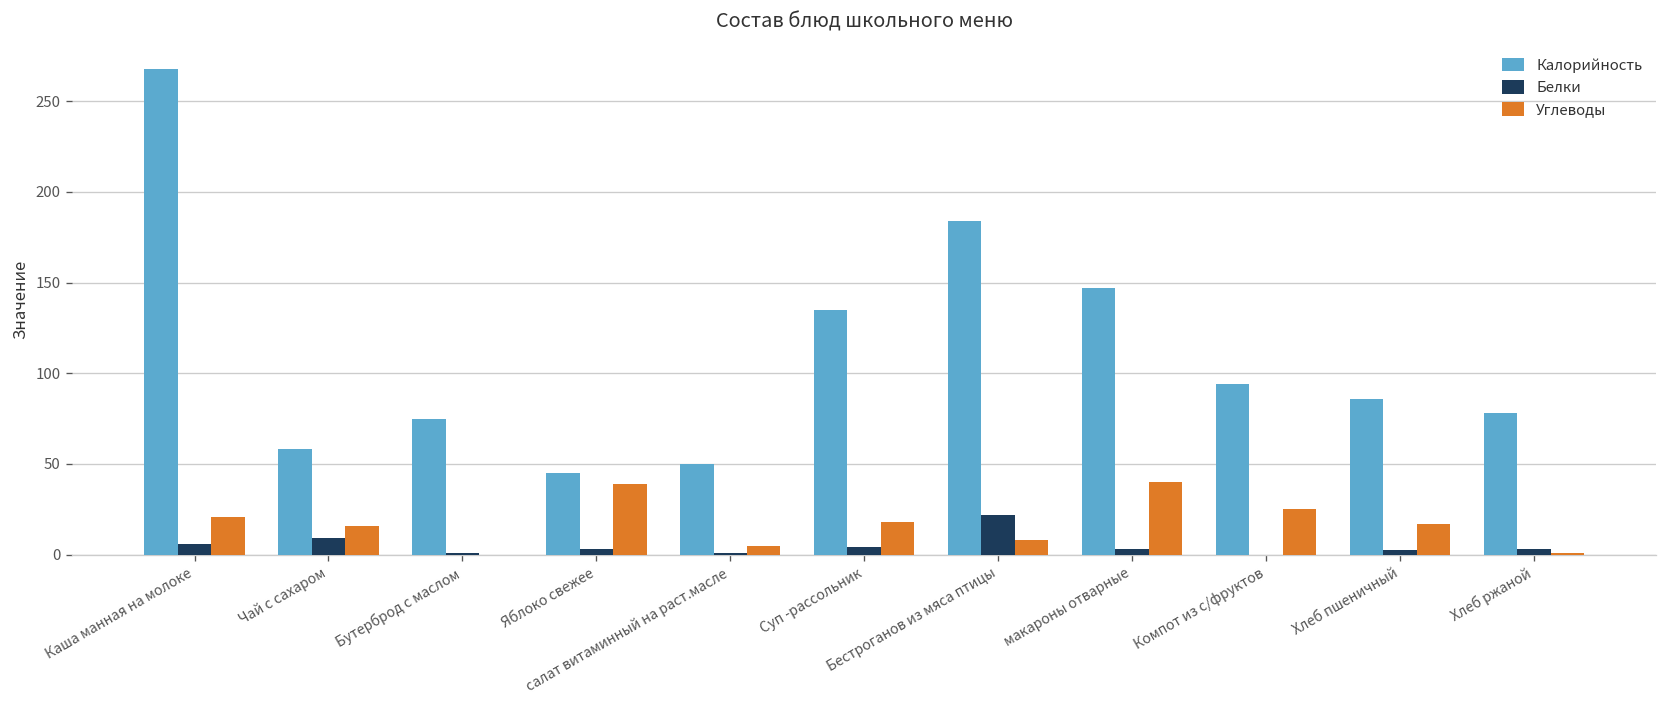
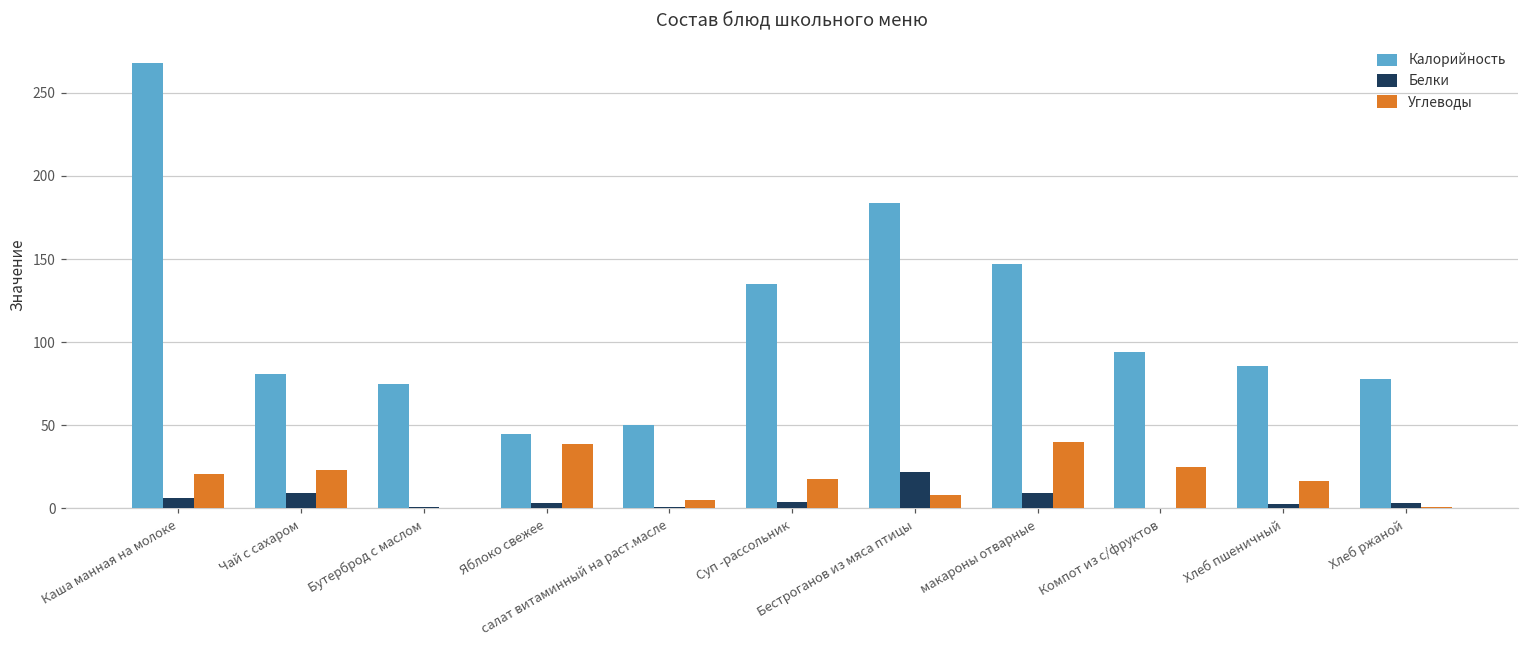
  {
    "Калорийность": {
      "Каша манная на молоке": 268,
-     "Чай с сахаром": 58,
+     "Чай с сахаром": 81,
      "Бутерброд с маслом": 75,
      "Яблоко свежее": 45,
      "салат витаминный на раст.масле": 50,
      "Суп -рассольник": 135,
      "Бестроганов из мяса птицы": 184,
      "макароны отварные": 147,
      "Компот из с/фруктов": 94,
      "Хлеб пшеничный": 86,
      "Хлеб ржаной": 78
    },
    "Белки": {
      "Каша манная на молоке": 6,
      "Чай с сахаром": 9,
      "Яблоко свежее": 3,
      "Суп -рассольник": 4,
      "Бестроганов из мяса птицы": 22,
-     "макароны отварные": 3,
+     "макароны отварные": 9,
      "Компот из с/фруктов": 0,
      "Хлеб пшеничный": 2,
      "Хлеб ржаной": 3
    },
    "Углеводы": {
      "Каша манная на молоке": 21,
-     "Чай с сахаром": 16,
+     "Чай с сахаром": 23,
      "Бутерброд с маслом": 0,
      "Яблоко свежее": 39,
      "салат витаминный на раст.масле": 5,
      "Суп -рассольник": 18,
      "Бестроганов из мяса птицы": 8,
      "макароны отварные": 40,
      "Компот из с/фруктов": 25,
      "Хлеб пшеничный": 17
    }
  }
